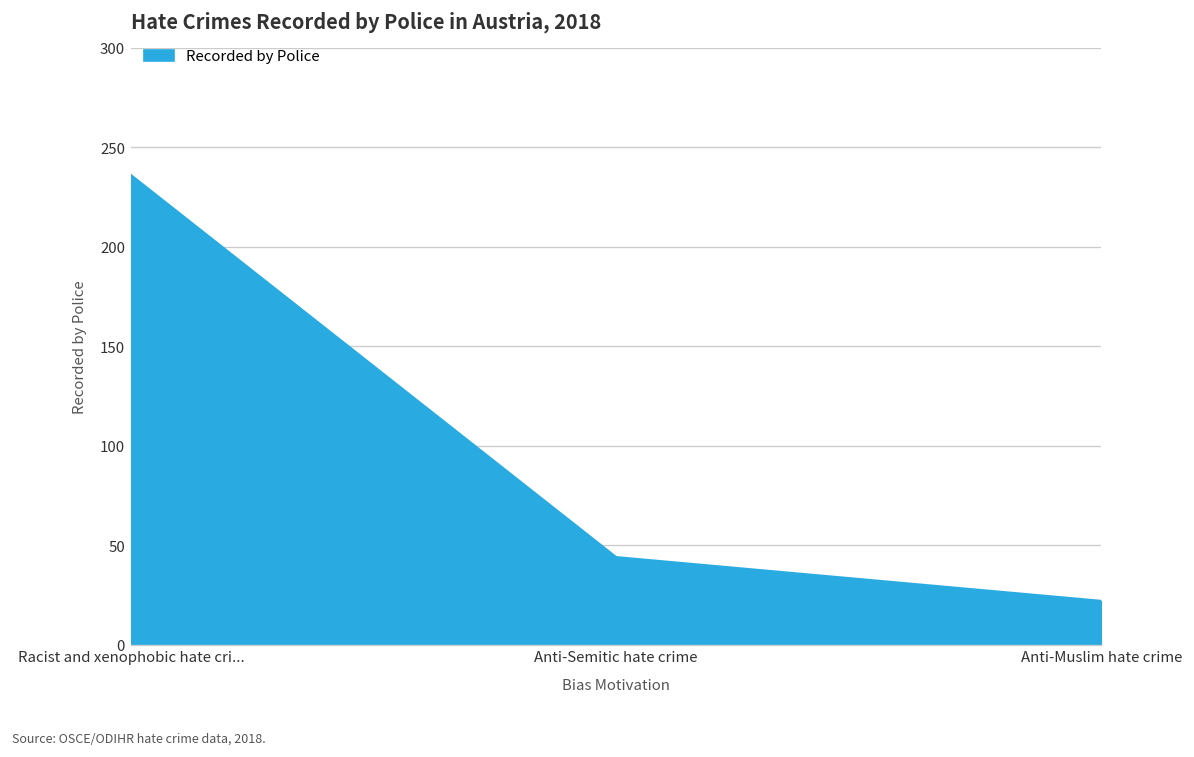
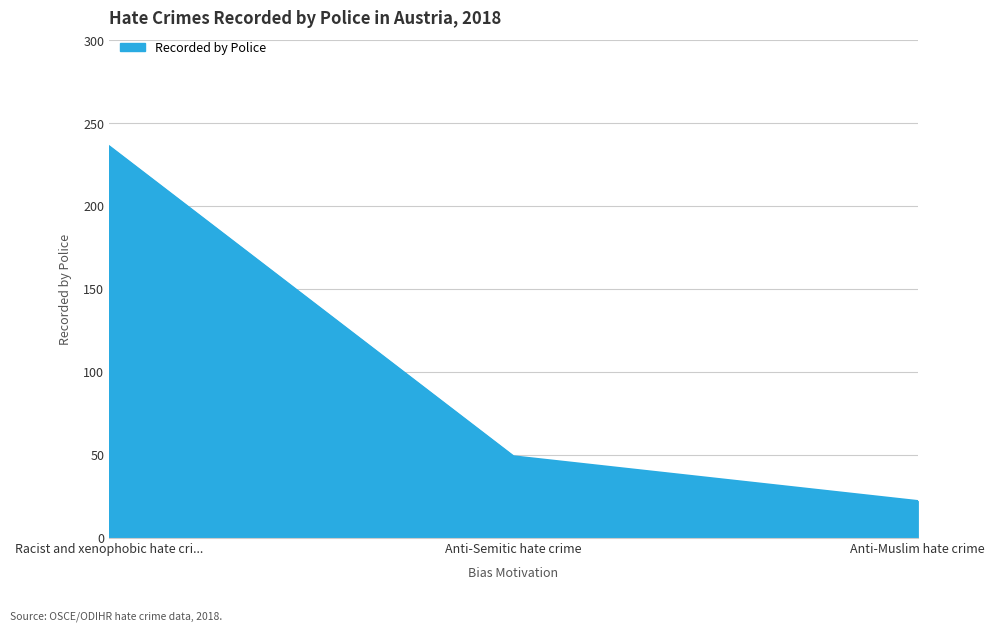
  {
    "Racist and xenophobic hate cri...": 236,
-   "Anti-Semitic hate crime": 44,
+   "Anti-Semitic hate crime": 49,
    "Anti-Muslim hate crime": 22
  }
